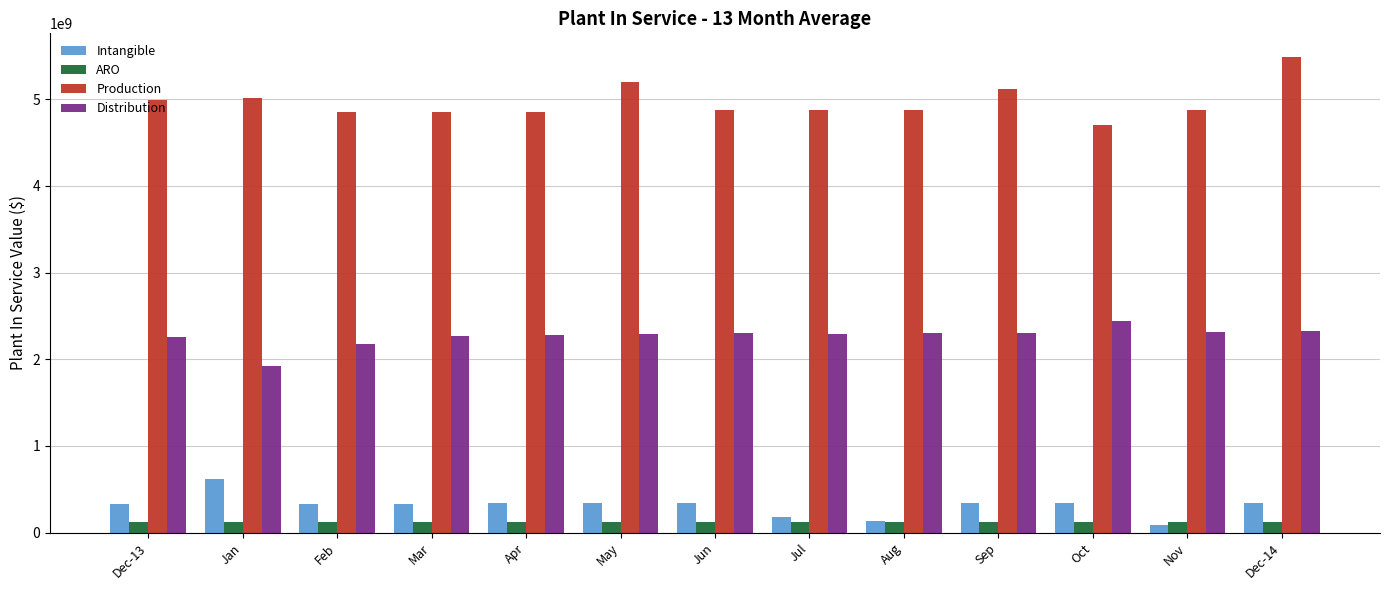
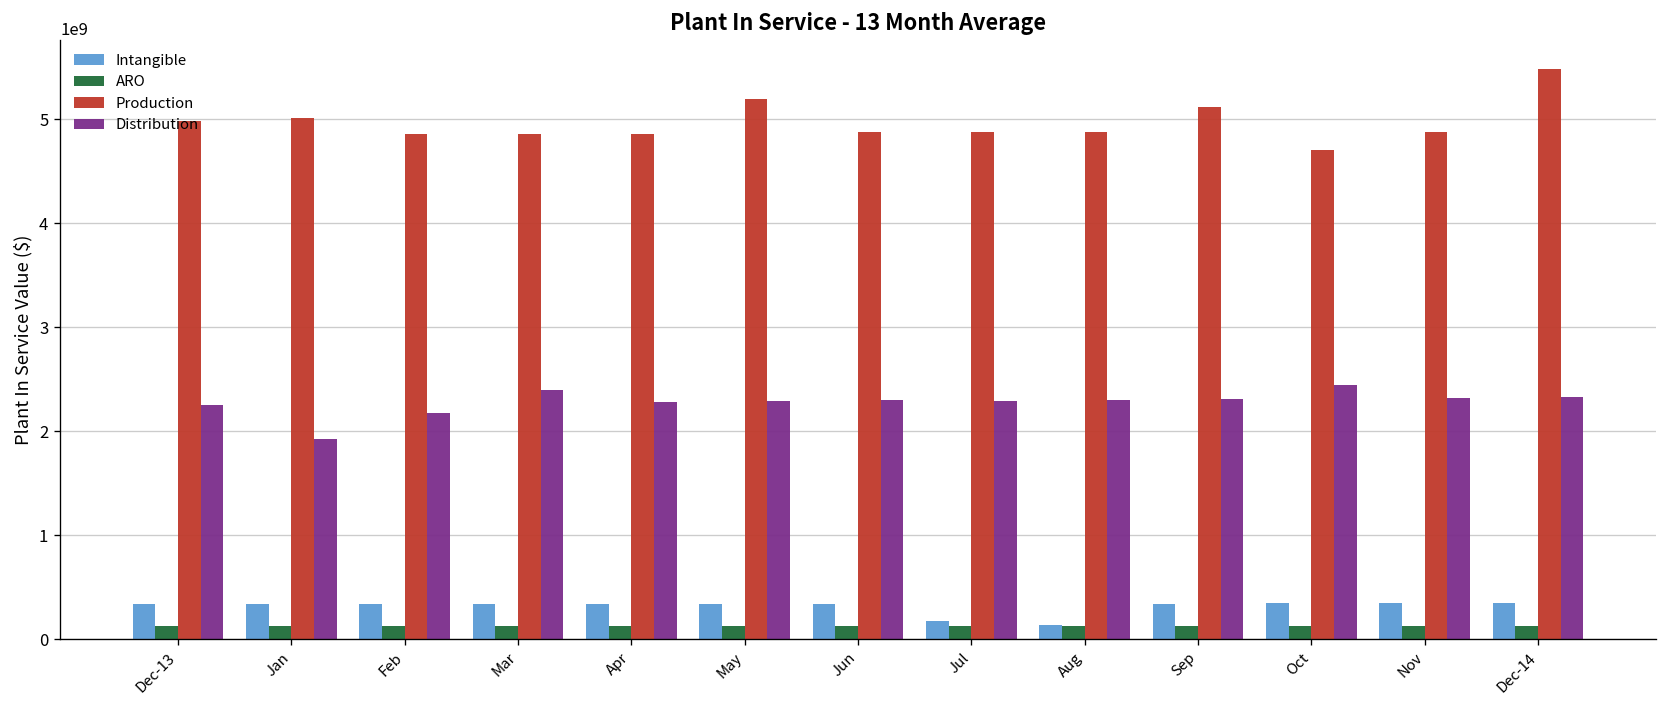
  {
    "Intangible": {
      "Dec-13": 300000000,
-     "Jan": 600000000,
+     "Jan": 300000000,
      "Feb": 300000000,
      "Mar": 300000000,
      "Apr": 300000000,
      "May": 300000000,
      "Jun": 300000000,
      "Jul": 200000000,
      "Aug": 100000000,
      "Sep": 300000000,
      "Oct": 300000000,
-     "Nov": 100000000,
+     "Nov": 300000000,
      "Dec-14": 300000000
    },
    "ARO": {
      "Dec-13": 100000000,
      "Jan": 100000000,
      "Feb": 100000000,
      "Mar": 100000000,
      "Apr": 100000000,
      "May": 100000000,
      "Jun": 100000000,
      "Jul": 100000000,
      "Aug": 100000000,
      "Sep": 100000000,
      "Oct": 100000000,
      "Nov": 100000000,
      "Dec-14": 100000000
    },
    "Production": {
      "Dec-13": 5000000000,
      "Jan": 5000000000,
      "Feb": 4900000000,
      "Mar": 4900000000,
      "Apr": 4900000000,
      "May": 5200000000,
      "Jun": 4900000000,
      "Jul": 4900000000,
      "Aug": 4900000000,
      "Sep": 5100000000,
      "Oct": 4700000000,
      "Nov": 4900000000,
      "Dec-14": 5500000000
    },
    "Distribution": {
      "Dec-13": 2300000000,
      "Jan": 1900000000,
      "Feb": 2200000000,
-     "Mar": 2300000000,
+     "Mar": 2400000000,
      "Apr": 2300000000,
      "May": 2300000000,
      "Jun": 2300000000,
      "Jul": 2300000000,
      "Aug": 2300000000,
      "Sep": 2300000000,
      "Oct": 2400000000,
      "Nov": 2300000000,
      "Dec-14": 2300000000
    }
  }
